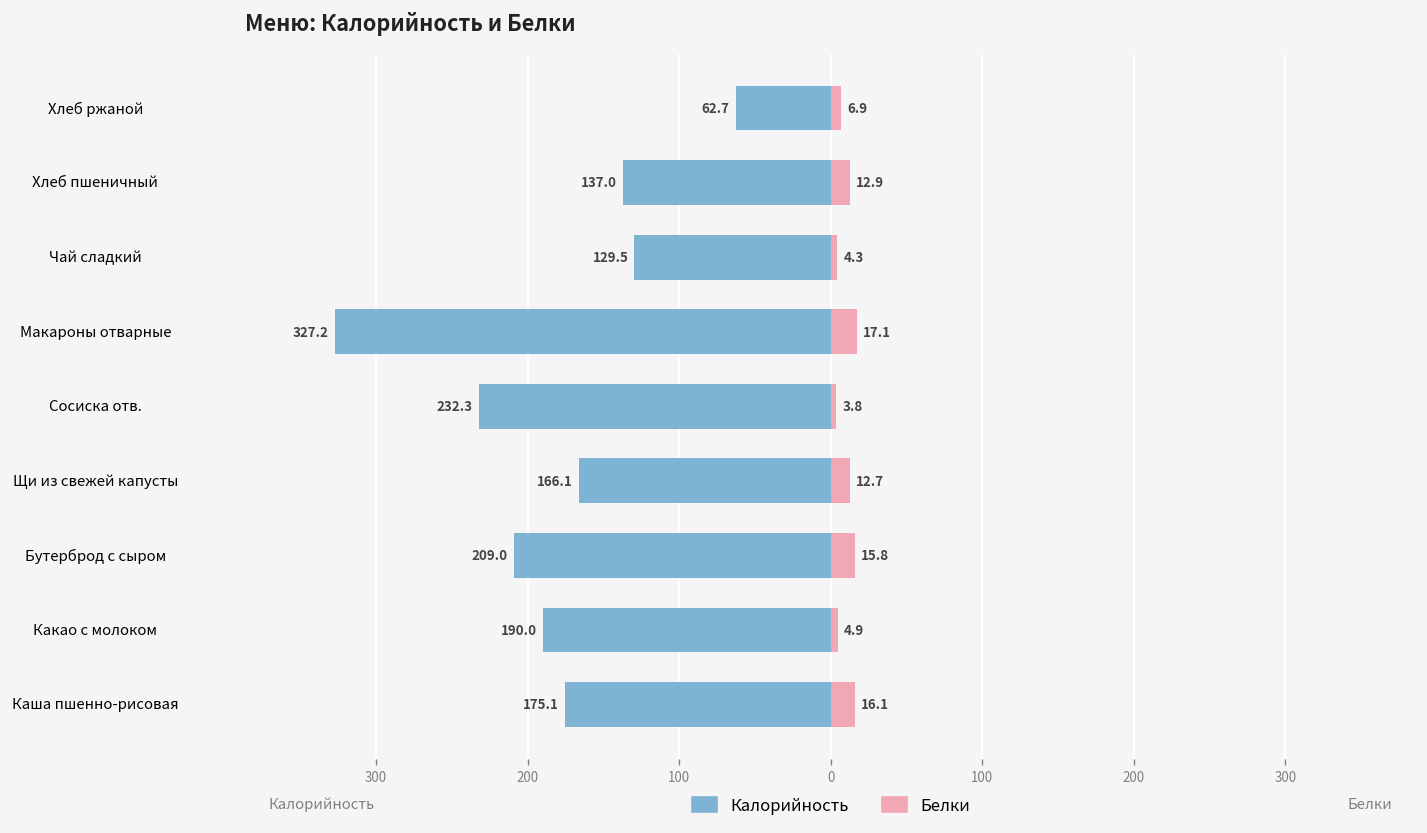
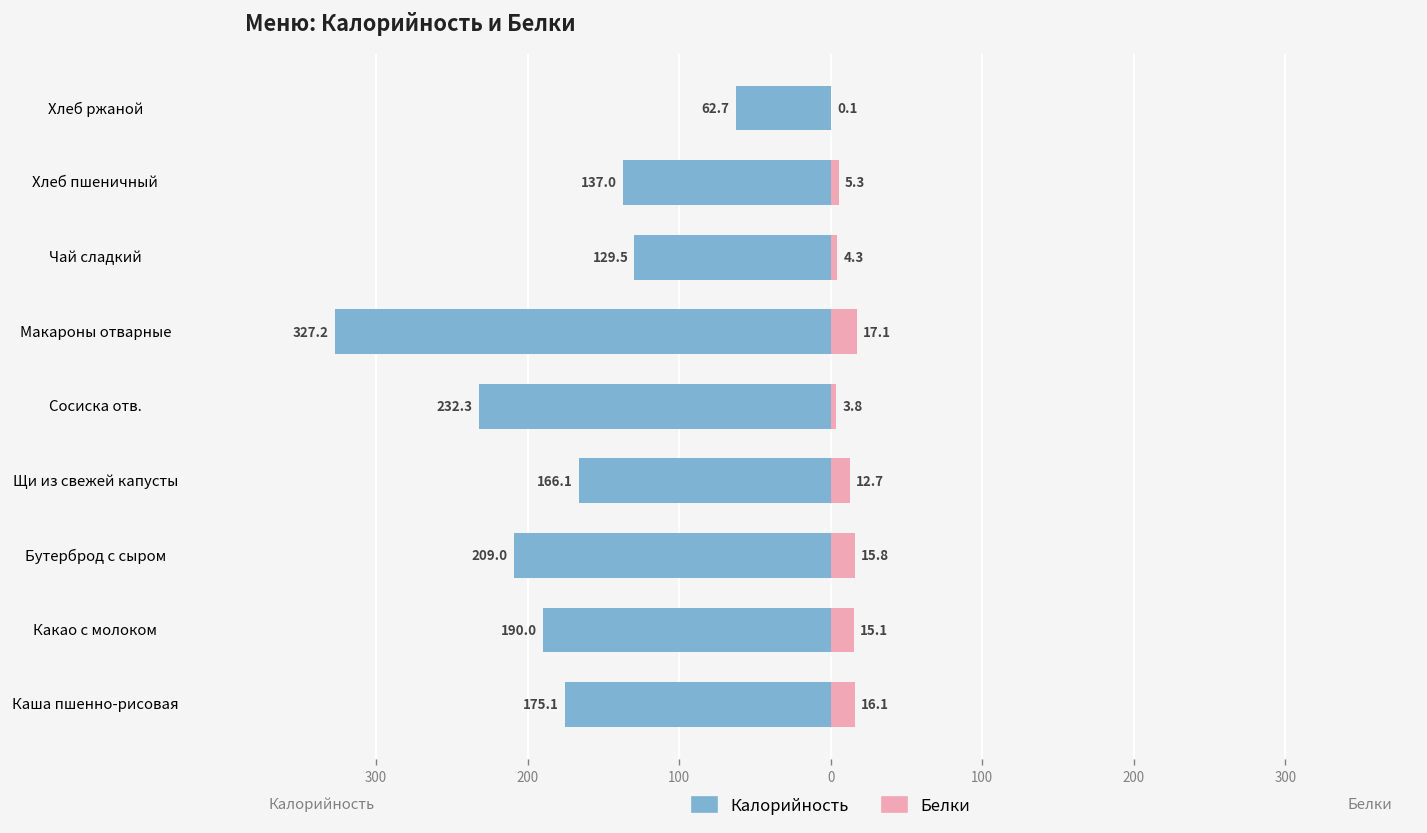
  {
    "Белки": {
-     "Хлеб ржаной": 6.9,
-     "Хлеб пшеничный": 12.9,
+     "Хлеб ржаной": 0.1,
+     "Хлеб пшеничный": 5.3,
      "Чай сладкий": 4.3,
      "Макароны отварные": 17.1,
      "Сосиска отв.": 3.8,
      "Щи из свежей капусты": 12.7,
      "Бутерброд с сыром": 15.8,
-     "Какао с молоком": 4.9,
+     "Какао с молоком": 15.1,
      "Каша пшенно-рисовая": 16.1
    }
  }
